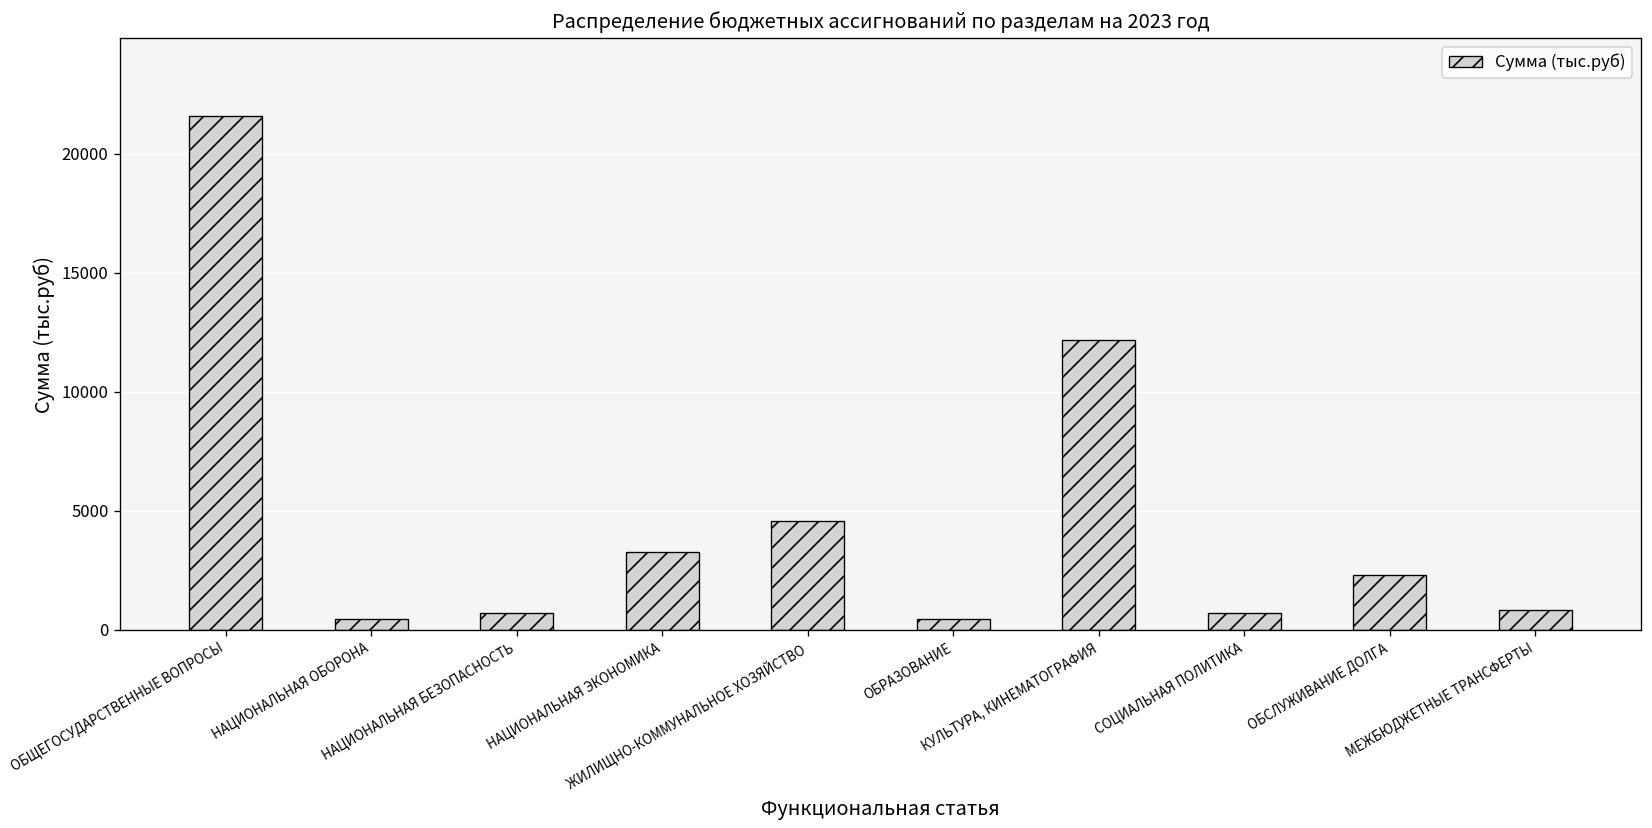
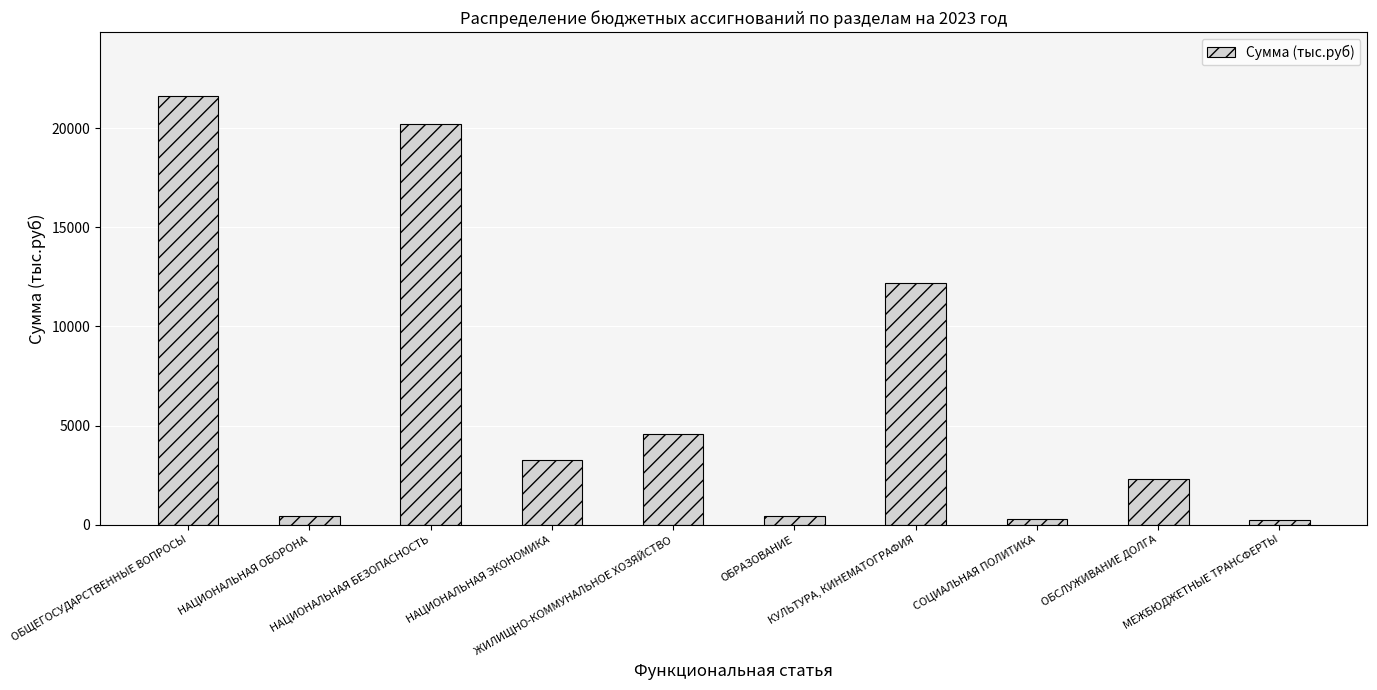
  {
    "ОБЩЕГОСУДАРСТВЕННЫЕ ВОПРОСЫ": 21600,
    "НАЦИОНАЛЬНАЯ ОБОРОНА": 400,
-   "НАЦИОНАЛЬНАЯ БЕЗОПАСНОСТЬ": 700,
+   "НАЦИОНАЛЬНАЯ БЕЗОПАСНОСТЬ": 20200,
    "НАЦИОНАЛЬНАЯ ЭКОНОМИКА": 3200,
    "ЖИЛИЩНО-КОММУНАЛЬНОЕ ХОЗЯЙСТВО": 4600,
    "ОБРАЗОВАНИЕ": 400,
    "КУЛЬТУРА, КИНЕМАТОГРАФИЯ": 12200,
-   "СОЦИАЛЬНАЯ ПОЛИТИКА": 700,
+   "СОЦИАЛЬНАЯ ПОЛИТИКА": 300,
    "ОБСЛУЖИВАНИЕ ДОЛГА": 2300,
-   "МЕЖБЮДЖЕТНЫЕ ТРАНСФЕРТЫ": 800
+   "МЕЖБЮДЖЕТНЫЕ ТРАНСФЕРТЫ": 300
  }
